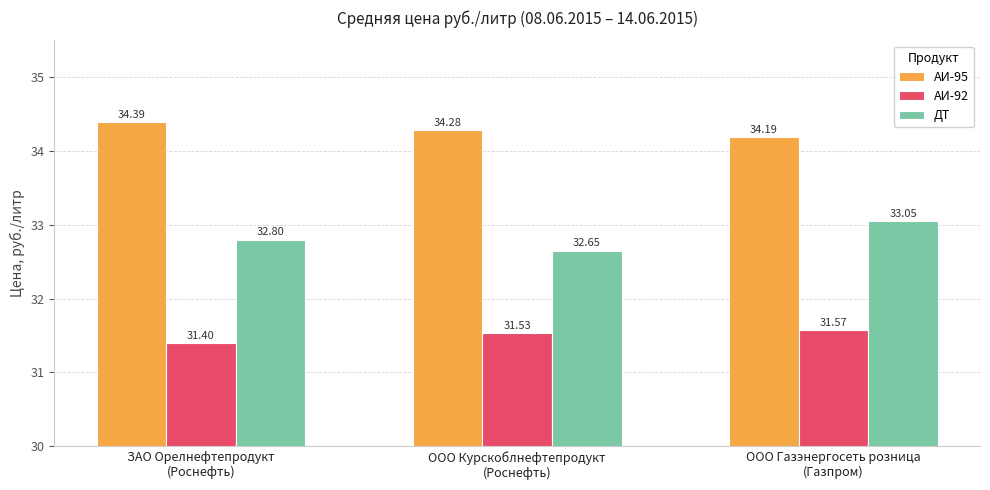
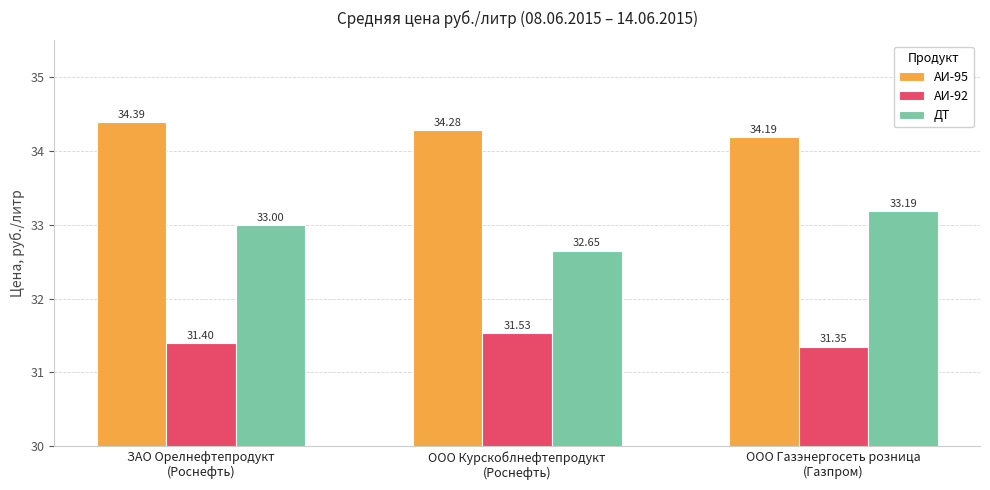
  {
    "АИ-95": {
      "ЗАО Орелнефтепродукт (Роснефть)": 34.39,
      "ООО Курскоблнефтепродукт (Роснефть)": 34.28,
      "ООО Газэнергосеть розница (Газпром)": 34.19
    },
    "АИ-92": {
      "ЗАО Орелнефтепродукт (Роснефть)": 31.40,
      "ООО Курскоблнефтепродукт (Роснефть)": 31.53,
-     "ООО Газэнергосеть розница (Газпром)": 31.57
+     "ООО Газэнергосеть розница (Газпром)": 31.35
    },
    "ДТ": {
-     "ЗАО Орелнефтепродукт (Роснефть)": 32.80,
+     "ЗАО Орелнефтепродукт (Роснефть)": 33.00,
      "ООО Курскоблнефтепродукт (Роснефть)": 32.65,
-     "ООО Газэнергосеть розница (Газпром)": 33.05
+     "ООО Газэнергосеть розница (Газпром)": 33.19
    }
  }
